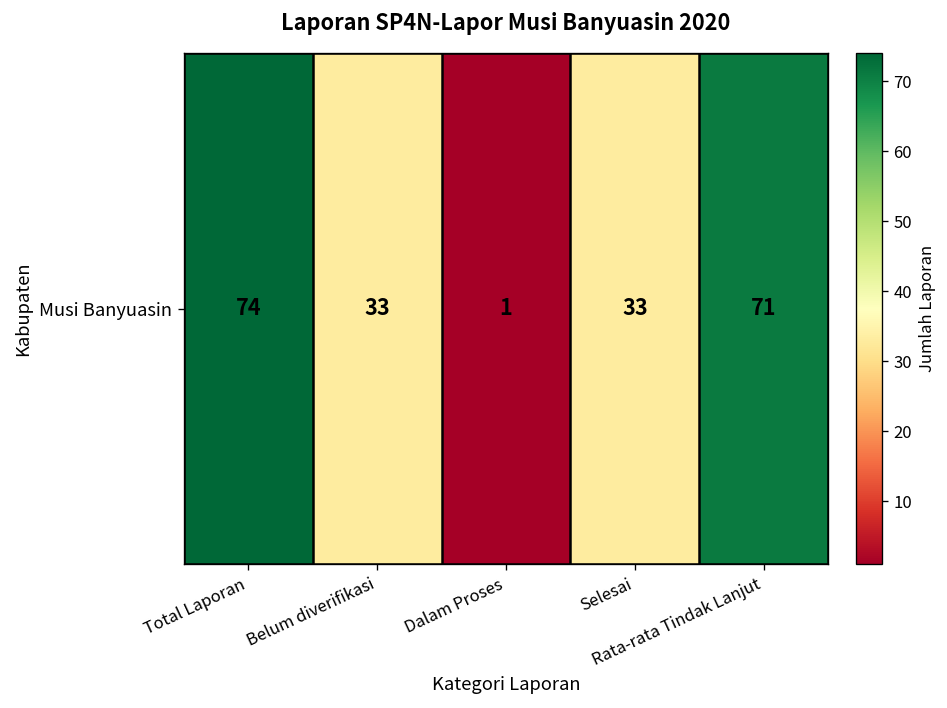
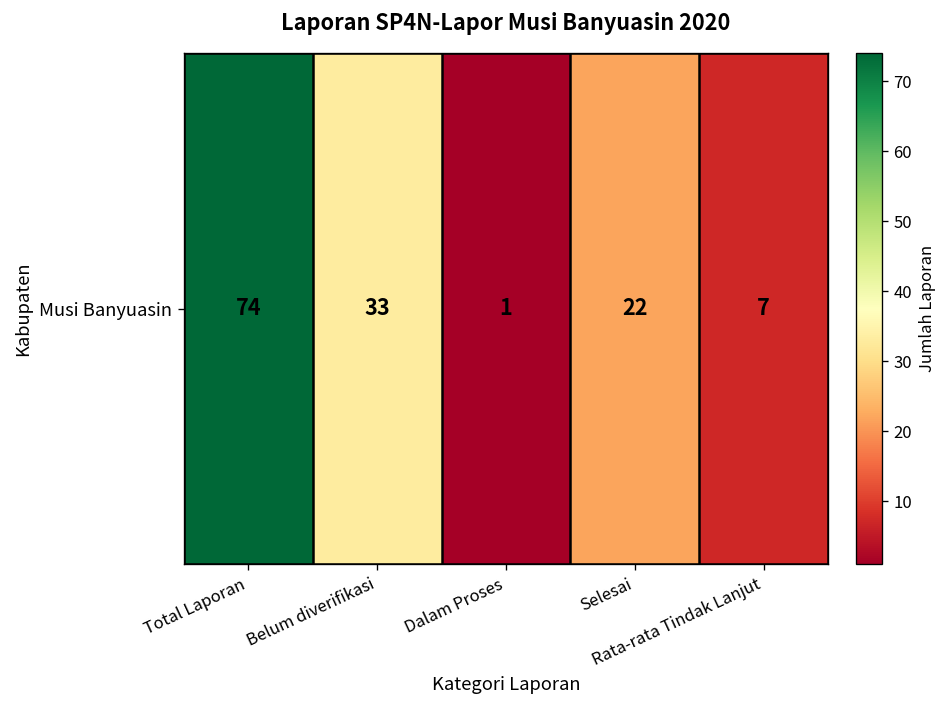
  {
    "Musi Banyuasin": {
      "Total Laporan": 74,
      "Belum diverifikasi": 33,
      "Dalam Proses": 1,
-     "Selesai": 33,
-     "Rata-rata Tindak Lanjut": 71
+     "Selesai": 22,
+     "Rata-rata Tindak Lanjut": 7
    }
  }
